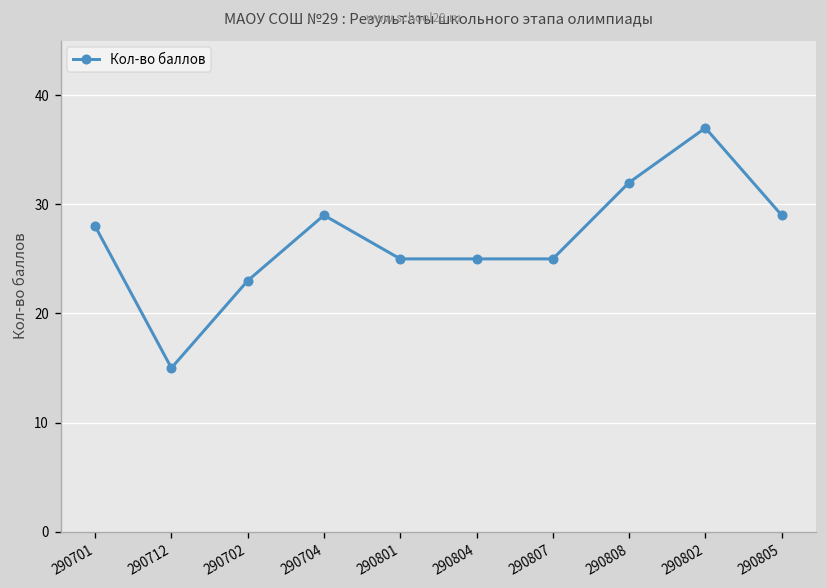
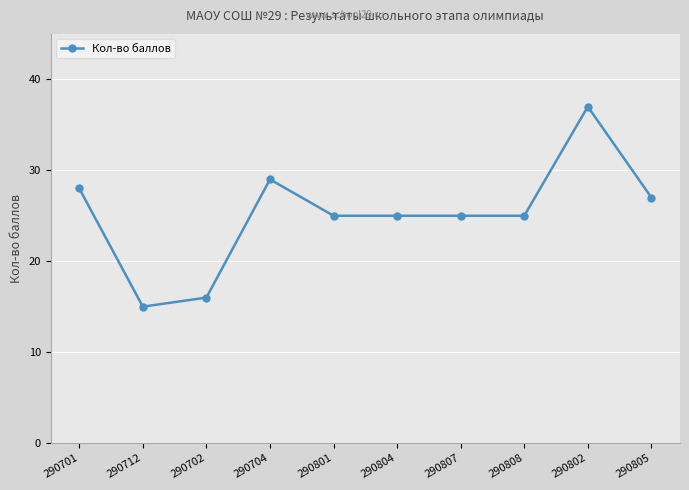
  {
    "290701": 28,
    "290712": 15,
-   "290702": 23,
+   "290702": 16,
    "290704": 29,
    "290801": 25,
    "290804": 25,
    "290807": 25,
-   "290808": 32,
+   "290808": 25,
    "290802": 37,
-   "290805": 29
+   "290805": 27
  }
